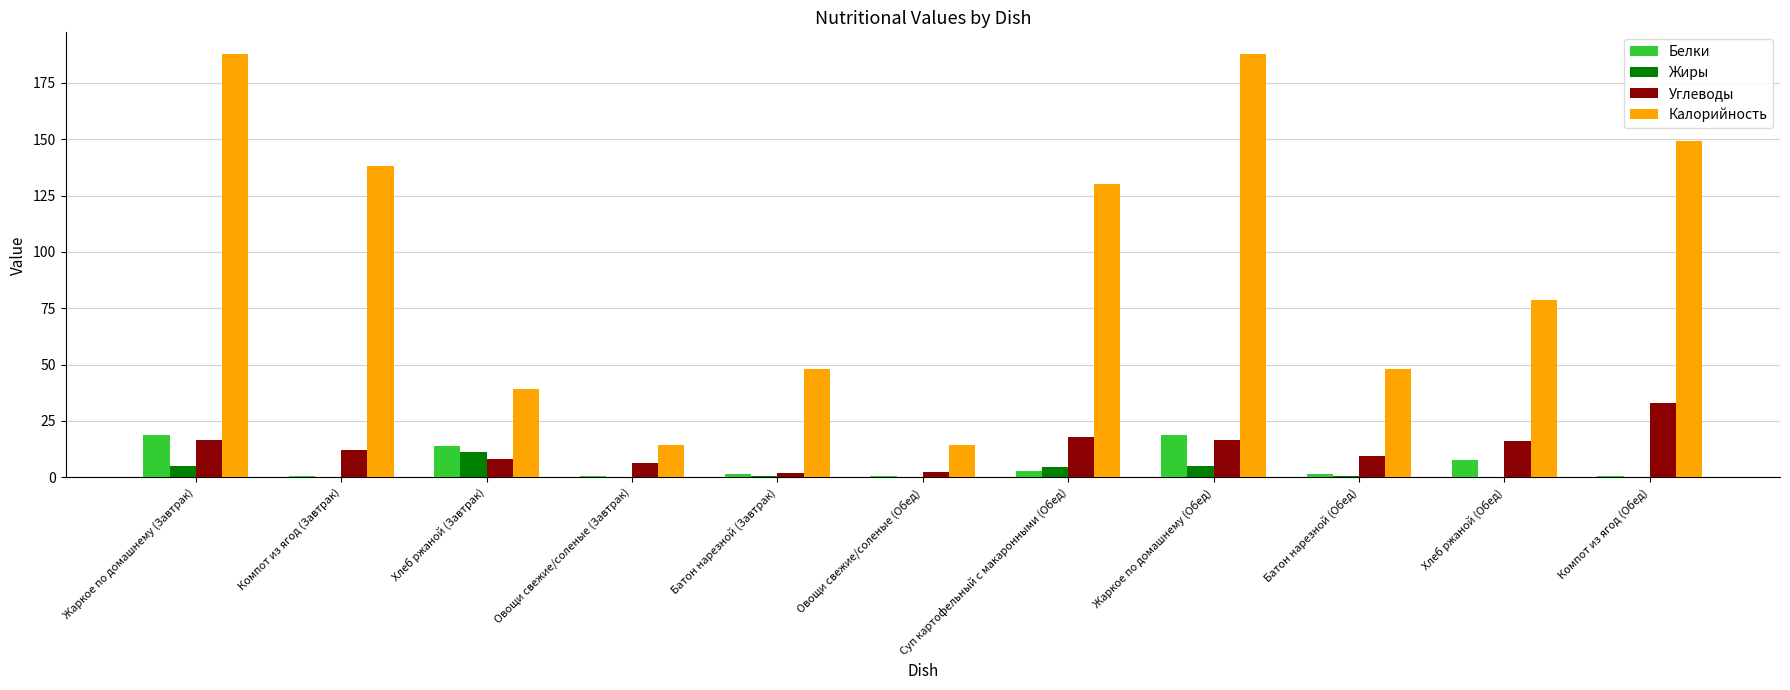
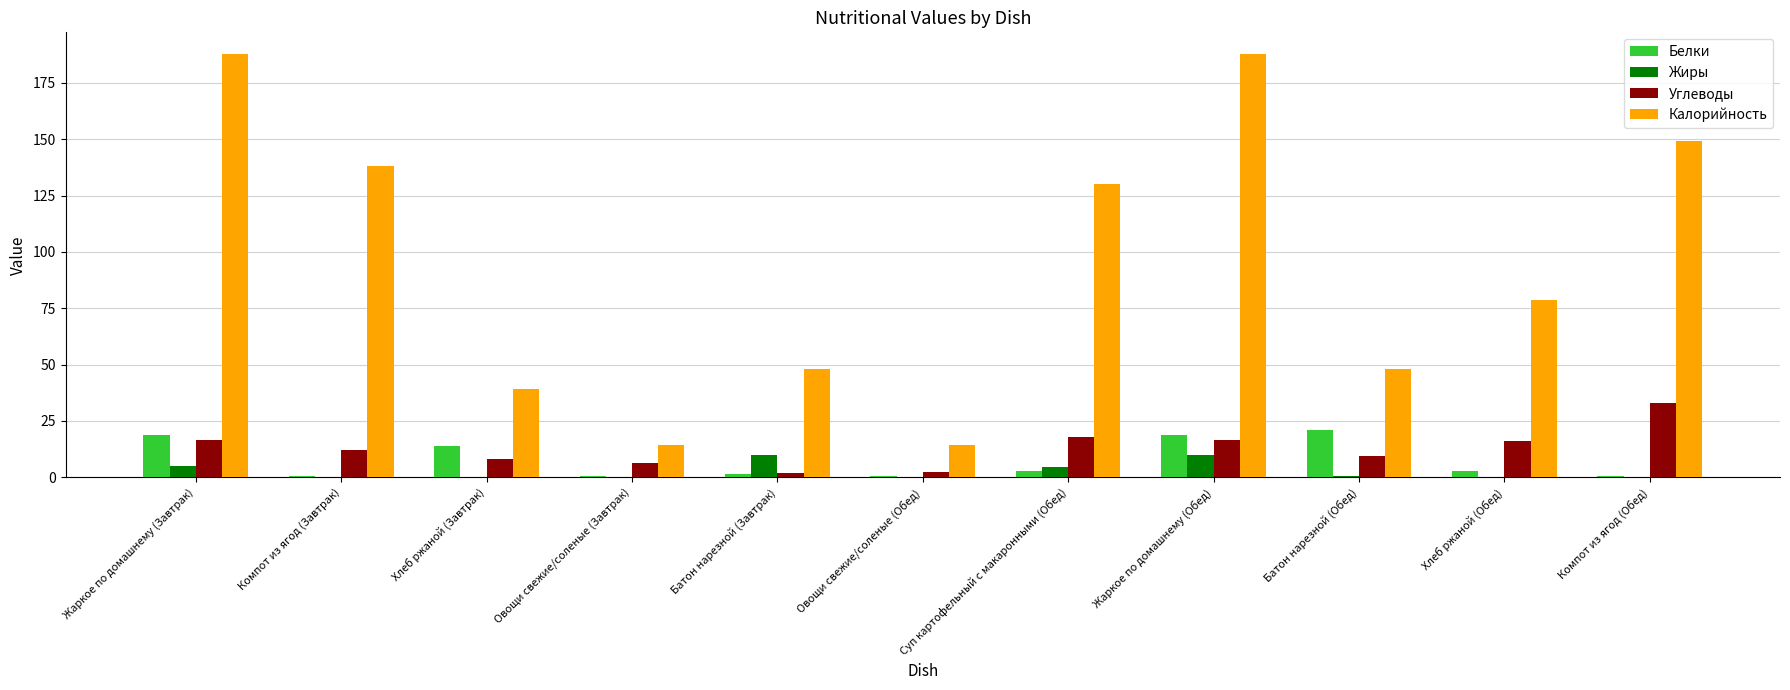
  {
    "Белки": {
      "Жаркое по домашнему (Завтрак)": 19,
      "Хлеб ржаной (Завтрак)": 14,
      "Батон нарезной (Завтрак)": 1,
      "Суп картофельный с макаронными (Обед)": 3,
      "Жаркое по домашнему (Обед)": 19,
-     "Батон нарезной (Обед)": 1,
-     "Хлеб ржаной (Обед)": 8
+     "Батон нарезной (Обед)": 21,
+     "Хлеб ржаной (Обед)": 3
    },
    "Жиры": {
      "Жаркое по домашнему (Завтрак)": 5,
      "Компот из ягод (Завтрак)": 0,
-     "Хлеб ржаной (Завтрак)": 11,
-     "Батон нарезной (Завтрак)": 1,
+     "Хлеб ржаной (Завтрак)": 0,
+     "Батон нарезной (Завтрак)": 10,
      "Суп картофельный с макаронными (Обед)": 5,
-     "Жаркое по домашнему (Обед)": 5,
+     "Жаркое по домашнему (Обед)": 10,
      "Компот из ягод (Обед)": 0
    },
    "Углеводы": {
      "Жаркое по домашнему (Завтрак)": 17,
      "Компот из ягод (Завтрак)": 12,
      "Хлеб ржаной (Завтрак)": 8,
      "Овощи свежие/соленые (Завтрак)": 6,
      "Батон нарезной (Завтрак)": 2,
      "Овощи свежие/соленые (Обед)": 2,
      "Суп картофельный с макаронными (Обед)": 18,
      "Жаркое по домашнему (Обед)": 17,
      "Батон нарезной (Обед)": 9,
      "Хлеб ржаной (Обед)": 16,
      "Компот из ягод (Обед)": 33
    },
    "Калорийность": {
      "Жаркое по домашнему (Завтрак)": 188,
      "Компот из ягод (Завтрак)": 138,
      "Хлеб ржаной (Завтрак)": 39,
      "Овощи свежие/соленые (Завтрак)": 14,
      "Батон нарезной (Завтрак)": 48,
      "Овощи свежие/соленые (Обед)": 14,
      "Суп картофельный с макаронными (Обед)": 130,
      "Жаркое по домашнему (Обед)": 188,
      "Батон нарезной (Обед)": 48,
      "Хлеб ржаной (Обед)": 79,
      "Компот из ягод (Обед)": 149
    }
  }
